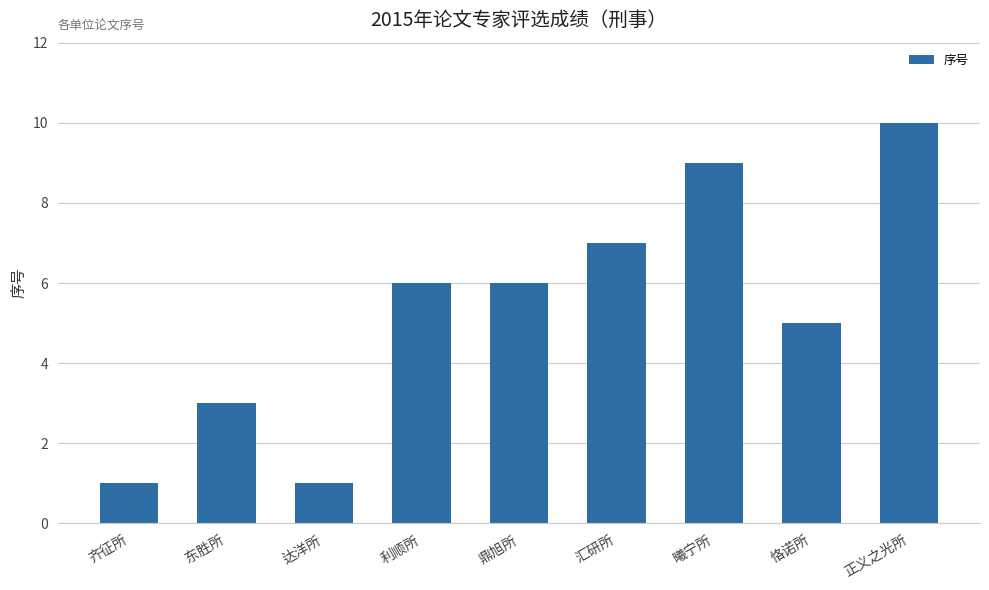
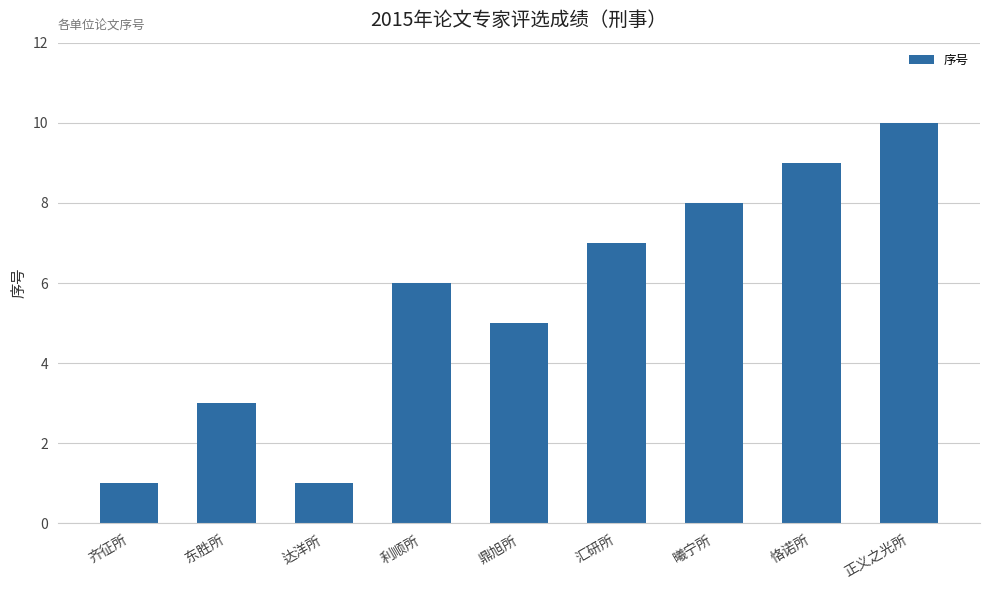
  {
    "齐征所": 1,
    "东胜所": 3,
    "达洋所": 1,
    "利顺所": 6,
-   "鼎旭所": 6,
+   "鼎旭所": 5,
    "汇研所": 7,
-   "曦宁所": 9,
-   "恪诺所": 5,
+   "曦宁所": 8,
+   "恪诺所": 9,
    "正义之光所": 10
  }
